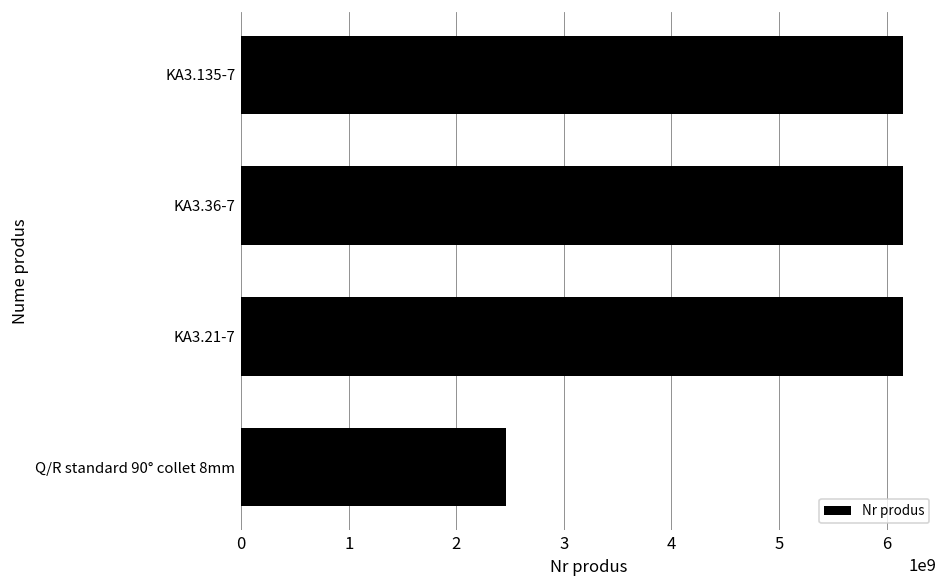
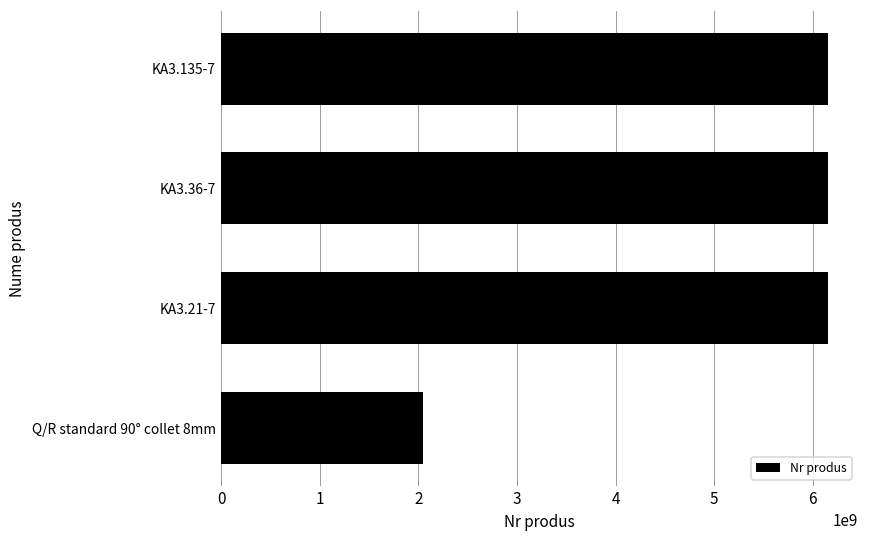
  {
    "KA3.135-7": 6200000000,
    "KA3.36-7": 6200000000,
    "KA3.21-7": 6200000000,
-   "Q/R standard 90° collet 8mm": 2500000000
+   "Q/R standard 90° collet 8mm": 2100000000
  }
